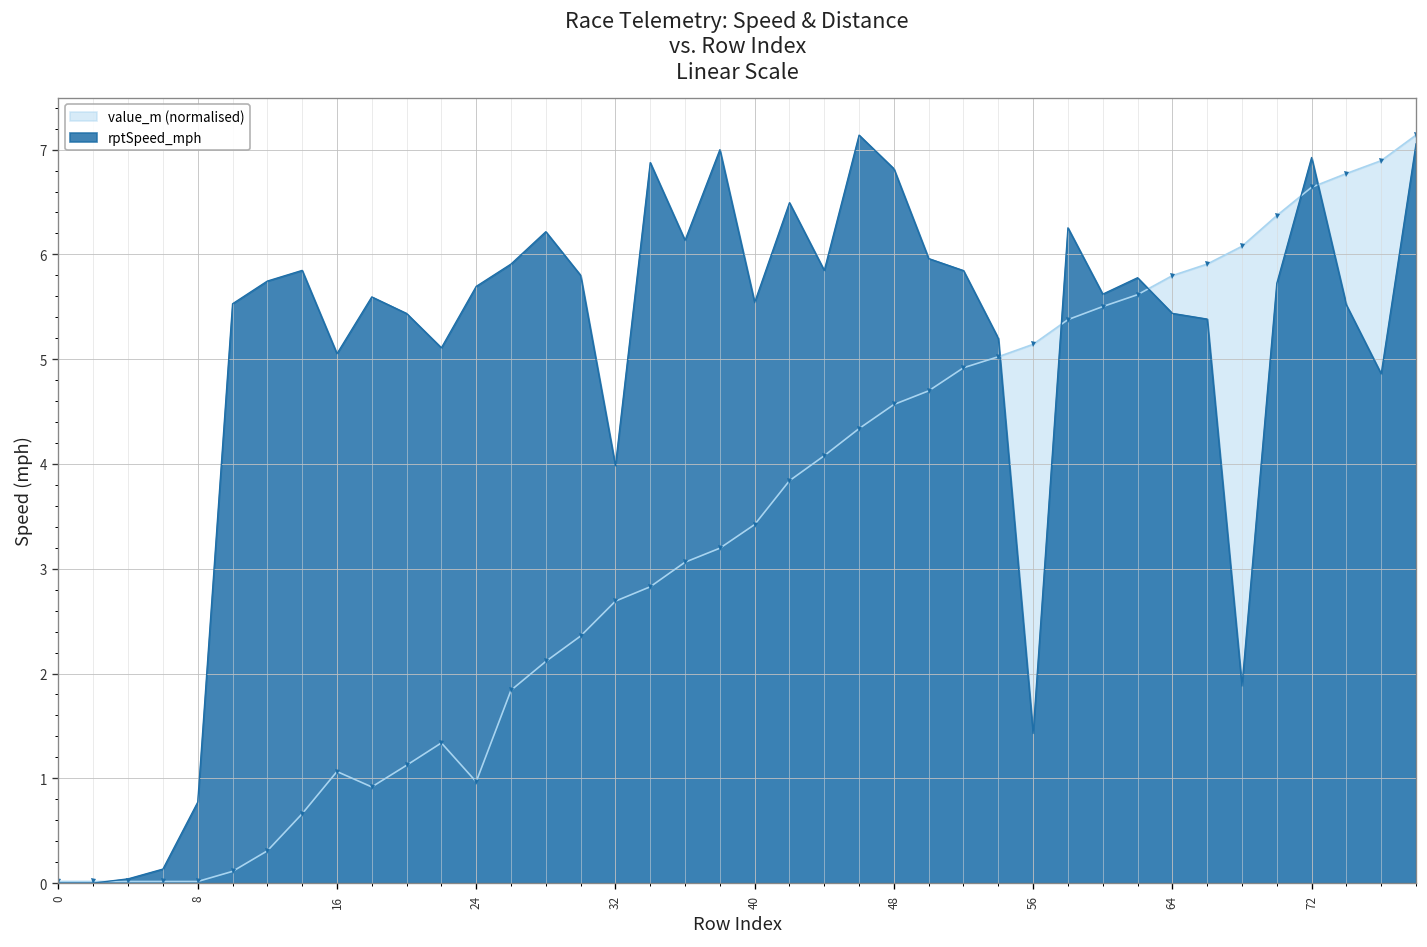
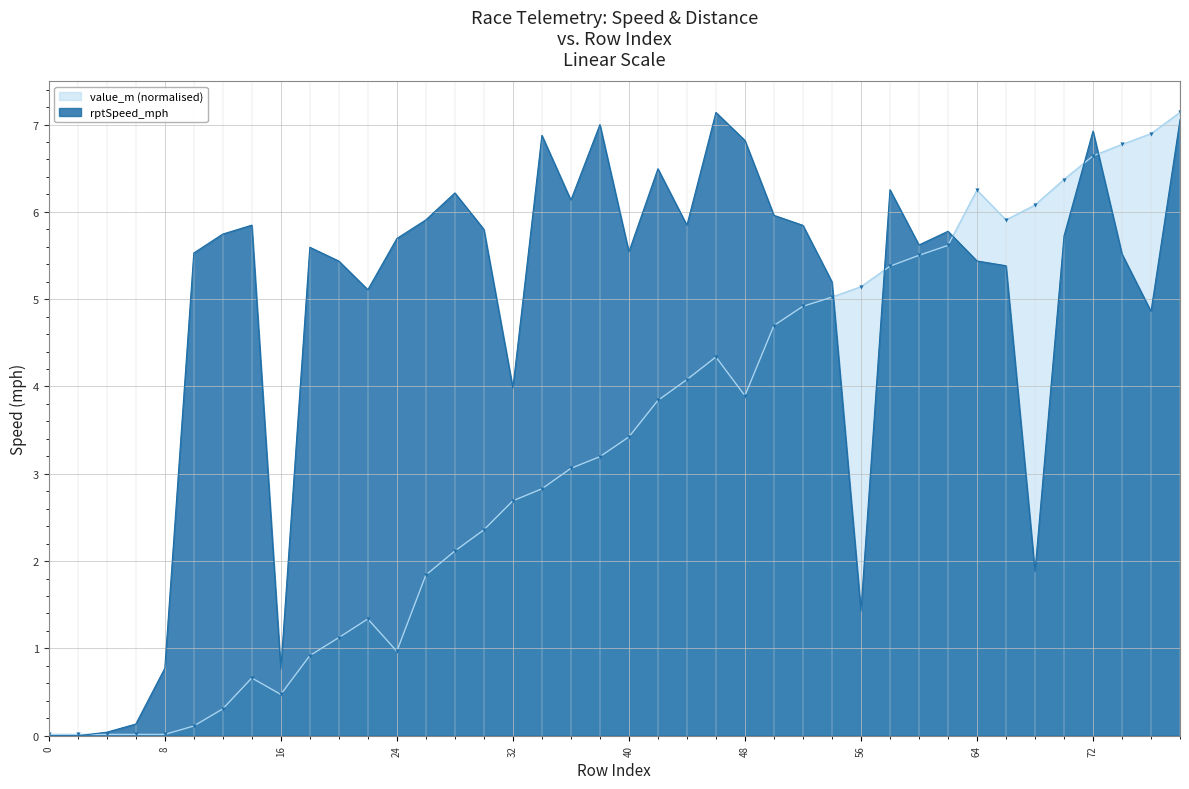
  {
    "value_m (normalised)": {
      "8": 0.0,
-     "16": 1.1,
+     "16": 0.5,
      "24": 1.0,
      "32": 2.7,
      "40": 3.4,
-     "48": 4.6,
+     "48": 3.9,
      "56": 5.1,
-     "64": 5.8,
+     "64": 6.2,
      "72": 6.6
    },
    "rptSpeed_mph": {
      "8": 0.8,
-     "16": 5.1,
+     "16": 0.8,
      "24": 5.7,
      "32": 4.0,
      "40": 5.5,
      "48": 6.8,
      "56": 1.4,
      "64": 5.4,
      "72": 6.9
    }
  }
